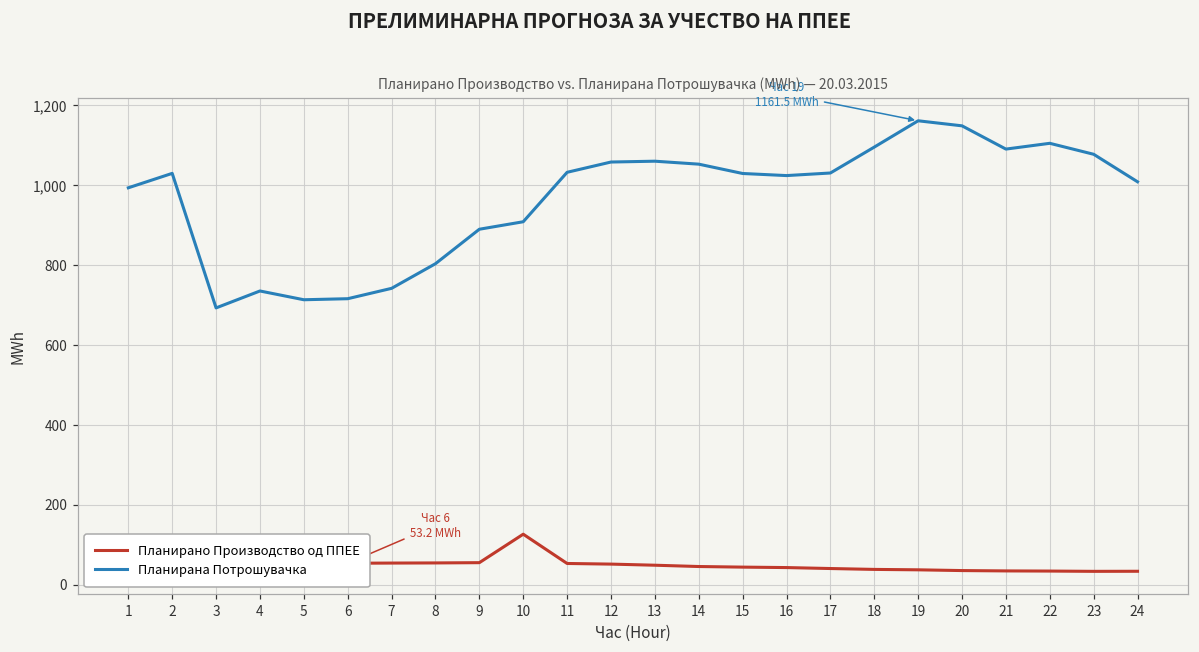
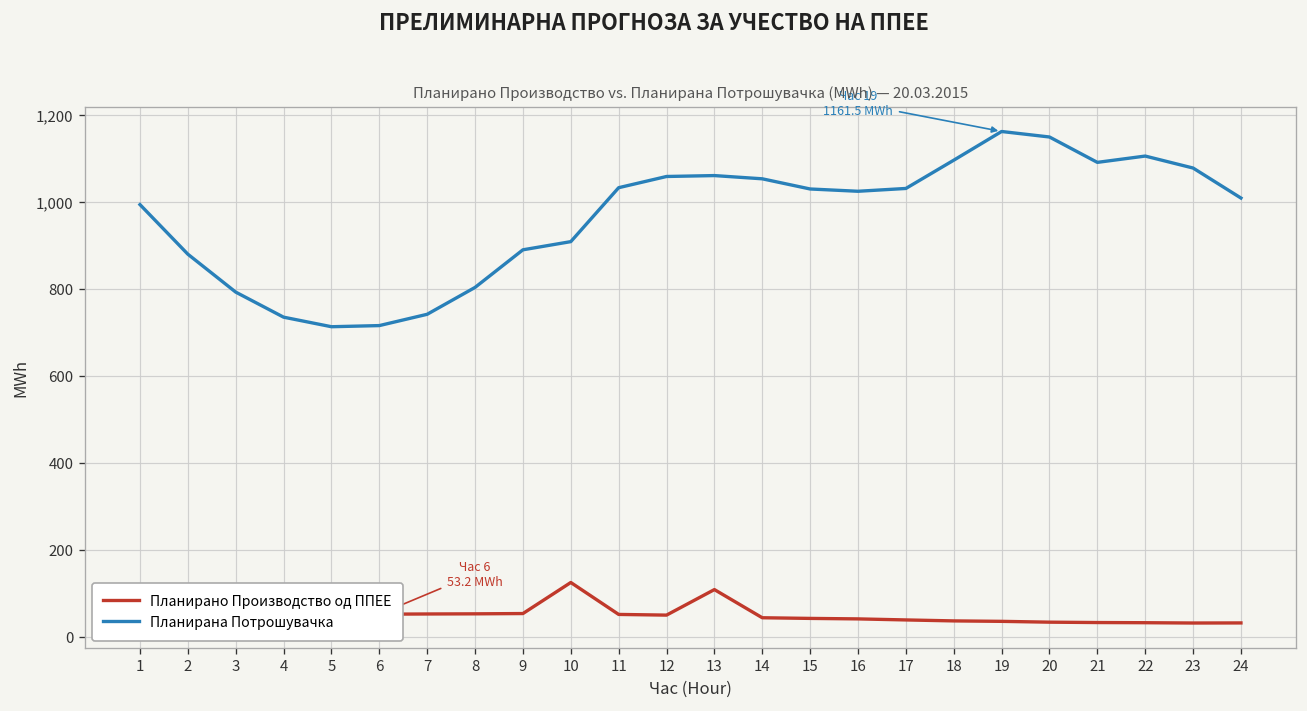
  {
    "Планирано Производство од ППЕЕ": {
      "9": "50",
      "10": "130",
      "11": "50",
      "12": "50",
-     "13": "50",
+     "13": "110",
      "14": "50",
      "15": "40",
      "16": "40",
      "17": "40",
      "18": "40",
      "19": "40",
      "20": "30",
      "21": "30",
      "22": "30",
      "23": "30",
      "24": "30"
    },
    "Планирана Потрошувачка": {
      "1": "990",
-     "2": "1,030",
-     "3": "690",
+     "2": "880",
+     "3": "790",
      "4": "740",
      "5": "710",
      "6": "720",
      "7": "740",
      "8": "800",
      "9": "890",
      "10": "910",
      "11": "1,030",
      "12": "1,060",
      "13": "1,060",
      "14": "1,050",
      "15": "1,030",
      "16": "1,020",
      "17": "1,030",
      "18": "1,100",
      "20": "1,150",
      "21": "1,090",
      "22": "1,110",
      "23": "1,080",
      "24": "1,010"
    }
  }
